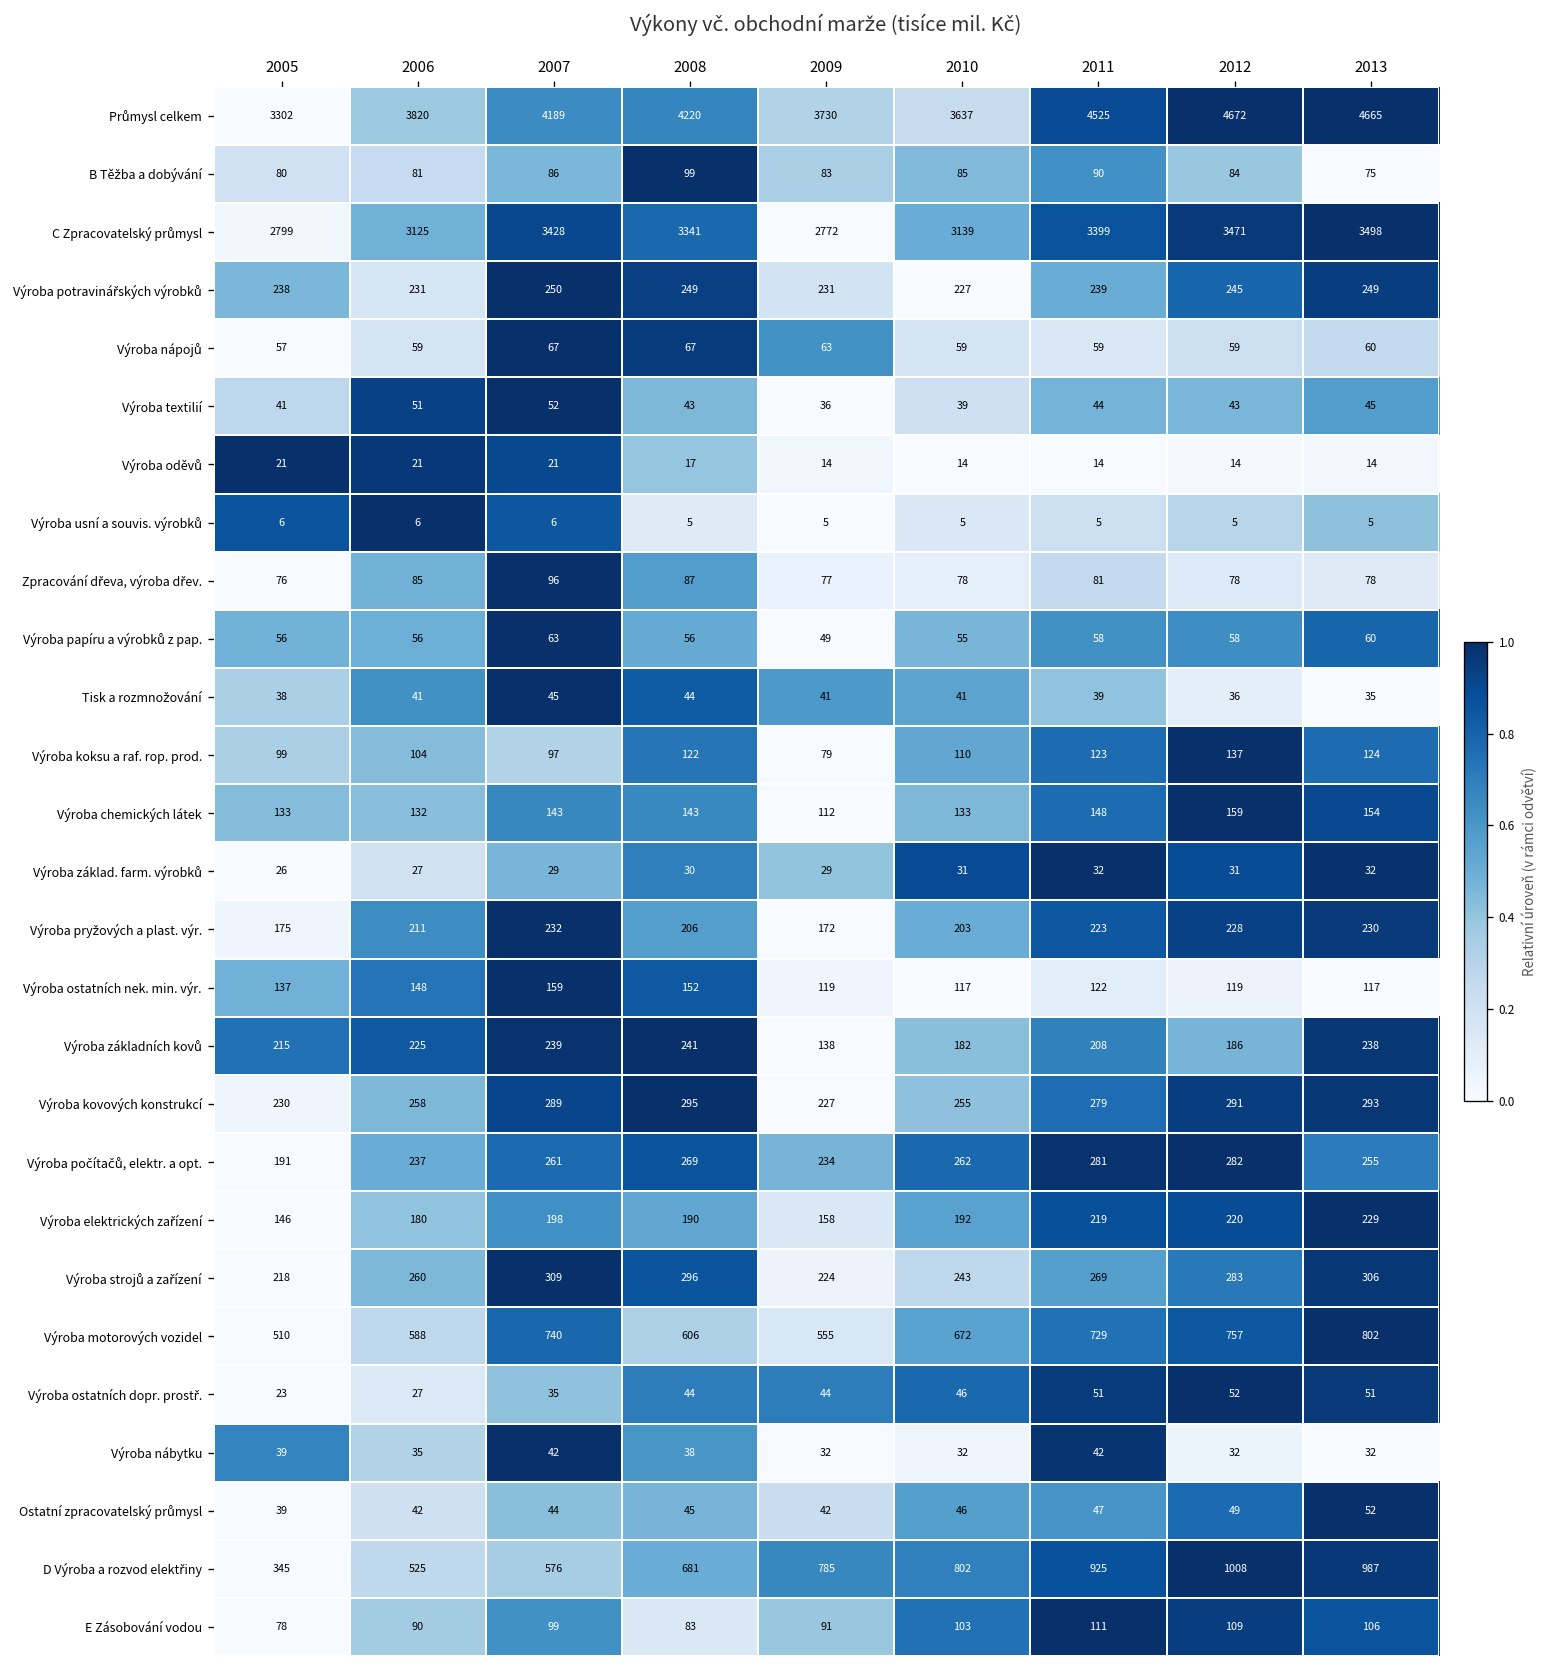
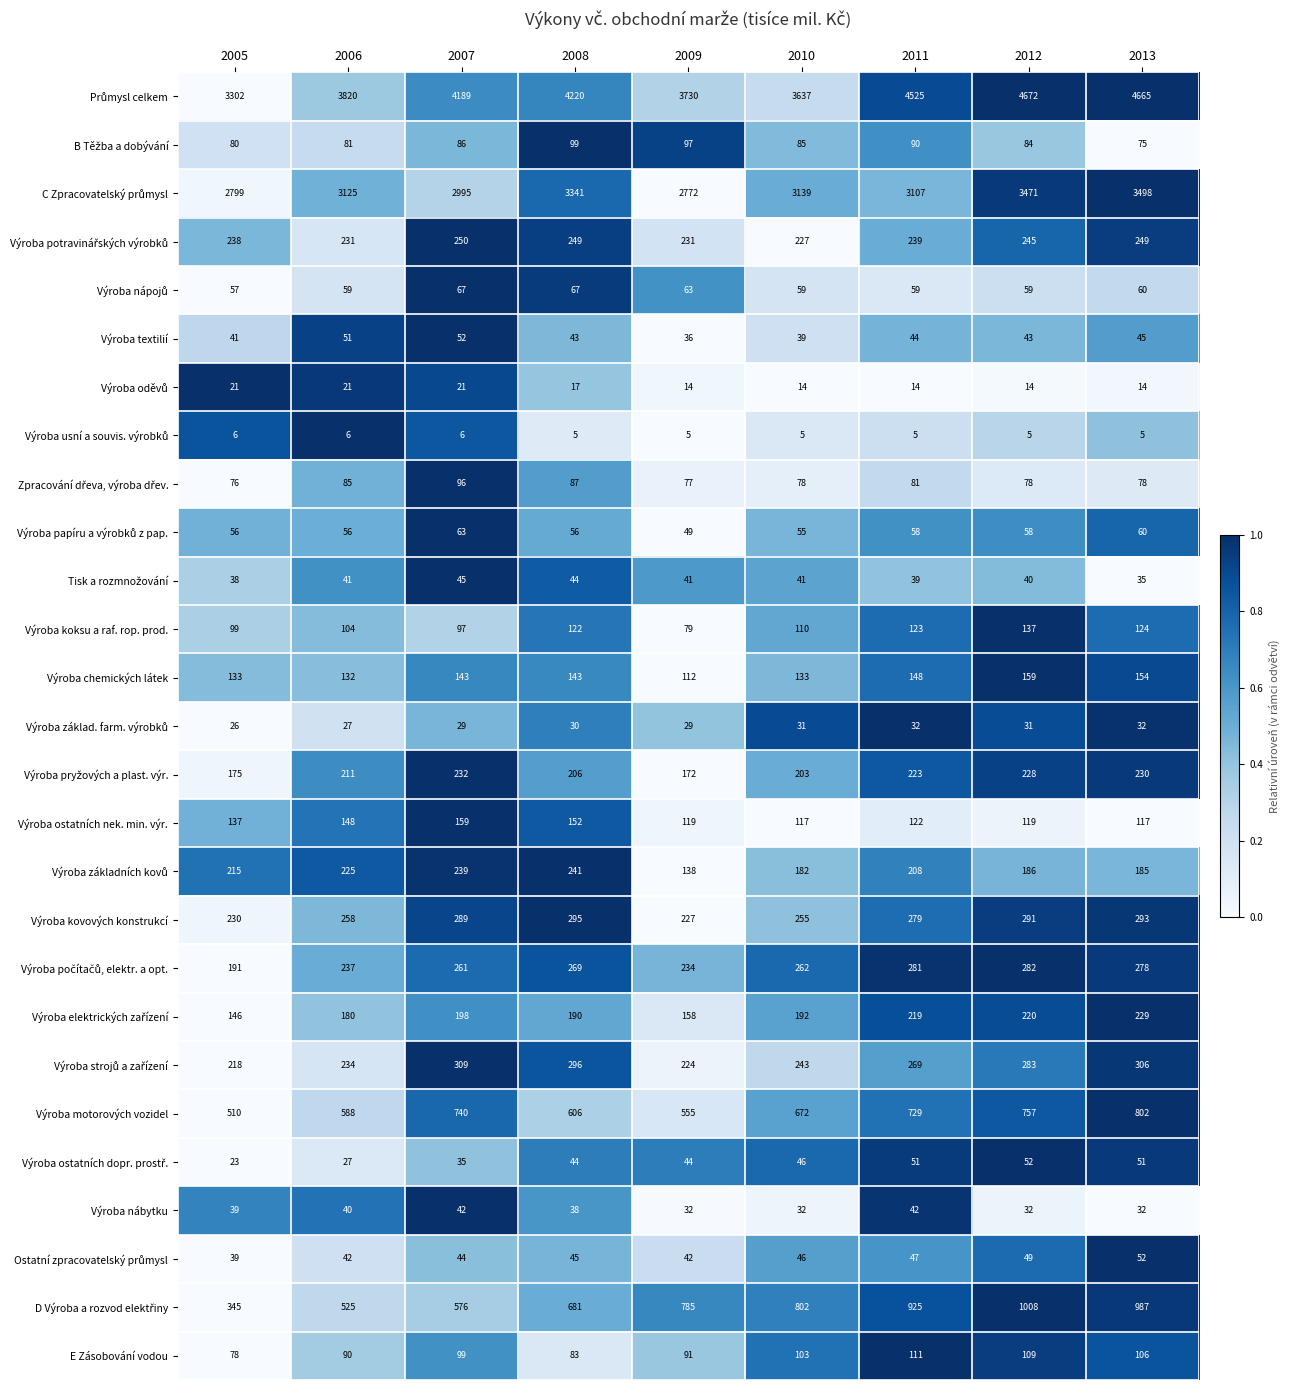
  {
    "B Těžba a dobývání": {
      "2005": 80,
      "2006": 81,
      "2007": 86,
      "2008": 99,
-     "2009": 83,
+     "2009": 97,
      "2010": 85,
      "2011": 90,
      "2012": 84,
      "2013": 75
    },
    "C Zpracovatelský průmysl": {
      "2005": 2799,
      "2006": 3125,
-     "2007": 3428,
+     "2007": 2995,
      "2008": 3341,
      "2009": 2772,
      "2010": 3139,
-     "2011": 3399,
+     "2011": 3107,
      "2012": 3471,
      "2013": 3498
    },
    "Tisk a rozmnožování": {
      "2005": 38,
      "2006": 41,
      "2007": 45,
      "2008": 44,
      "2009": 41,
      "2010": 41,
      "2011": 39,
-     "2012": 36,
+     "2012": 40,
      "2013": 35
    },
    "Výroba základních kovů": {
      "2005": 215,
      "2006": 225,
      "2007": 239,
      "2008": 241,
      "2009": 138,
      "2010": 182,
      "2011": 208,
      "2012": 186,
-     "2013": 238
+     "2013": 185
    },
    "Výroba počítačů, elektr. a opt.": {
      "2005": 191,
      "2006": 237,
      "2007": 261,
      "2008": 269,
      "2009": 234,
      "2010": 262,
      "2011": 281,
      "2012": 282,
-     "2013": 255
+     "2013": 278
    },
    "Výroba strojů a zařízení": {
      "2005": 218,
-     "2006": 260,
+     "2006": 234,
      "2007": 309,
      "2008": 296,
      "2009": 224,
      "2010": 243,
      "2011": 269,
      "2012": 283,
      "2013": 306
    },
    "Výroba nábytku": {
      "2005": 39,
-     "2006": 35,
+     "2006": 40,
      "2007": 42,
      "2008": 38,
      "2009": 32,
      "2010": 32,
      "2011": 42,
      "2012": 32,
      "2013": 32
    }
  }
